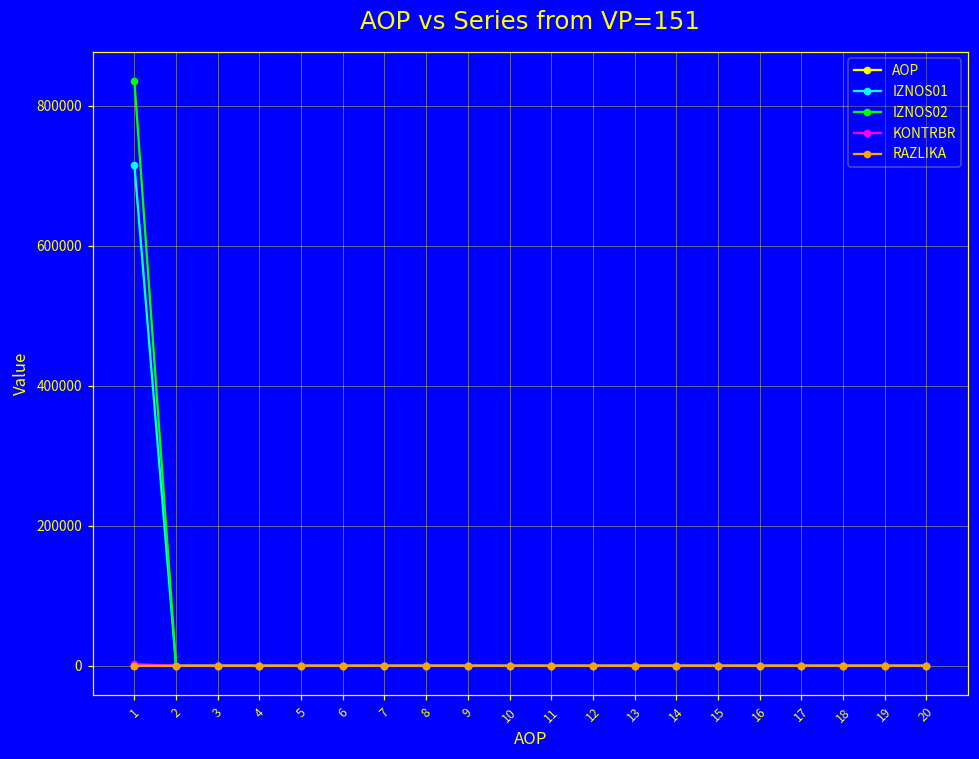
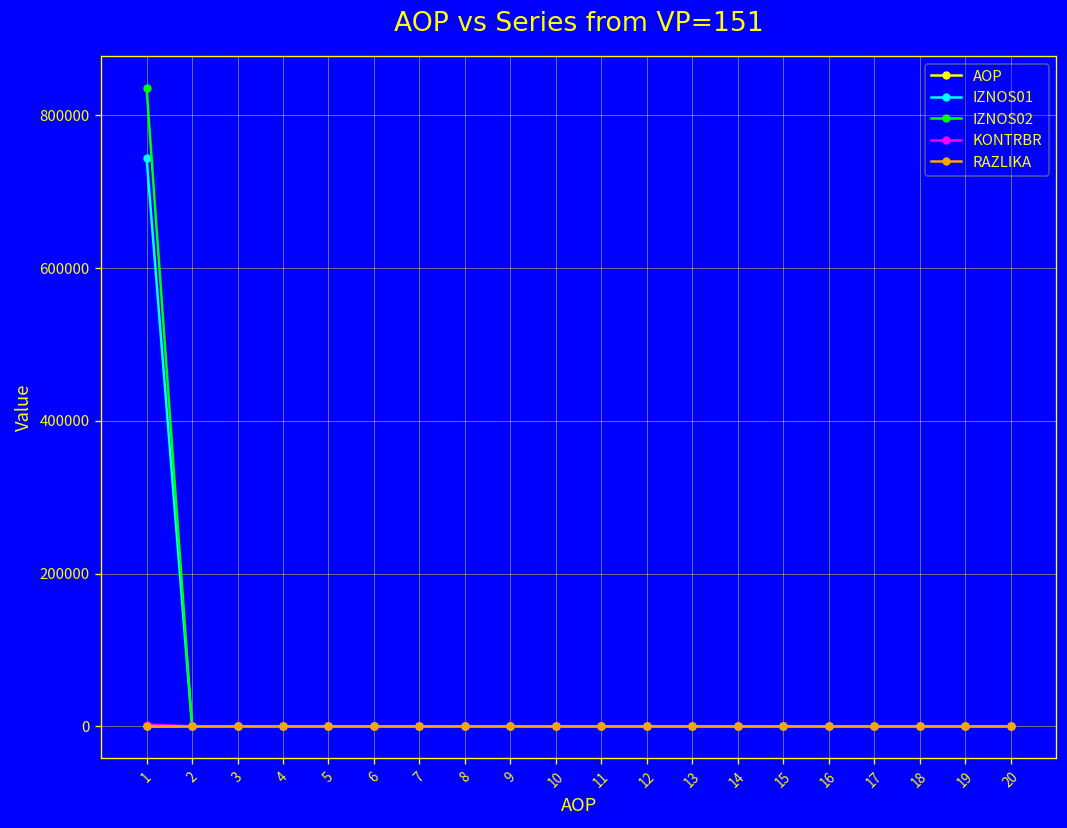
  {
    "IZNOS01": {
-     "1": 720000
+     "1": 740000
    },
    "IZNOS02": {
      "1": 840000
    }
  }
